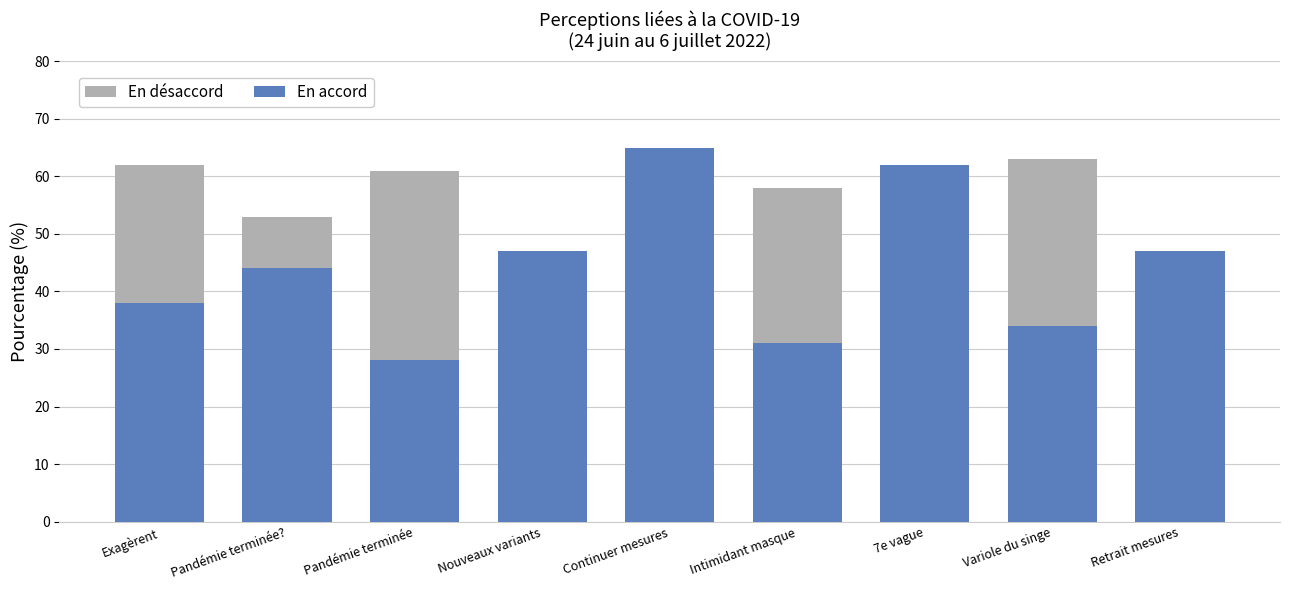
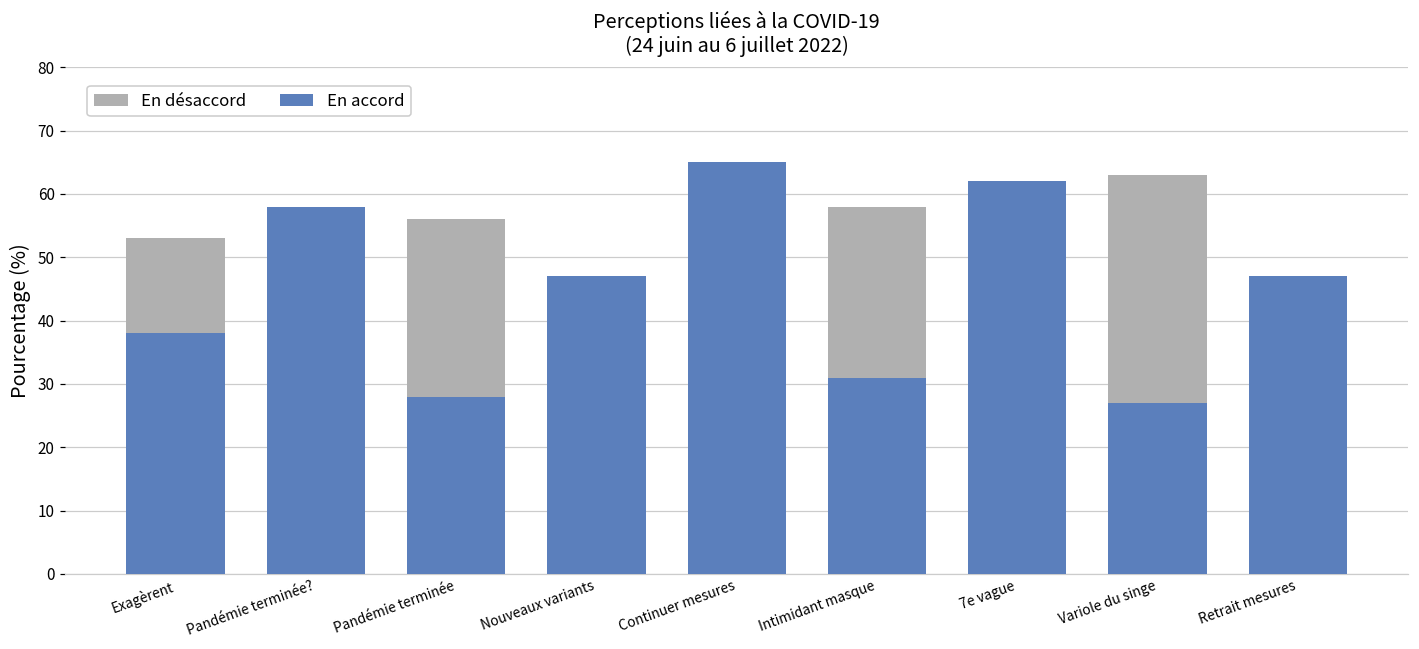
  {
    "En désaccord": {
-     "Exagèrent": 62,
-     "Pandémie terminée": 61,
+     "Exagèrent": 53,
+     "Pandémie terminée": 56,
      "Intimidant masque": 58,
      "Variole du singe": 63
    },
    "En accord": {
-     "Pandémie terminée?": 44,
+     "Pandémie terminée?": 58,
      "Nouveaux variants": 47,
      "Continuer mesures": 65,
      "7e vague": 62,
-     "Variole du singe": 34,
+     "Variole du singe": 27,
      "Retrait mesures": 47
    }
  }
